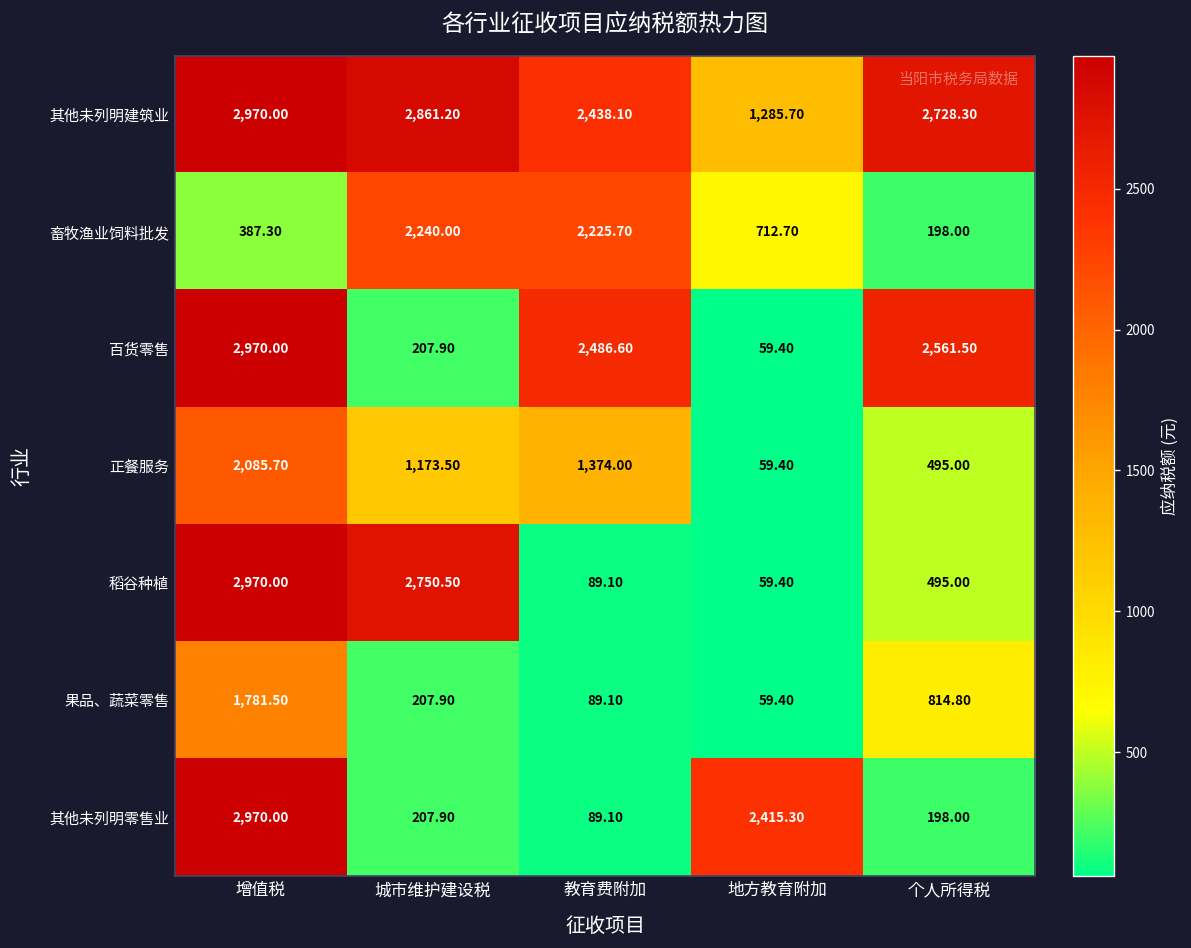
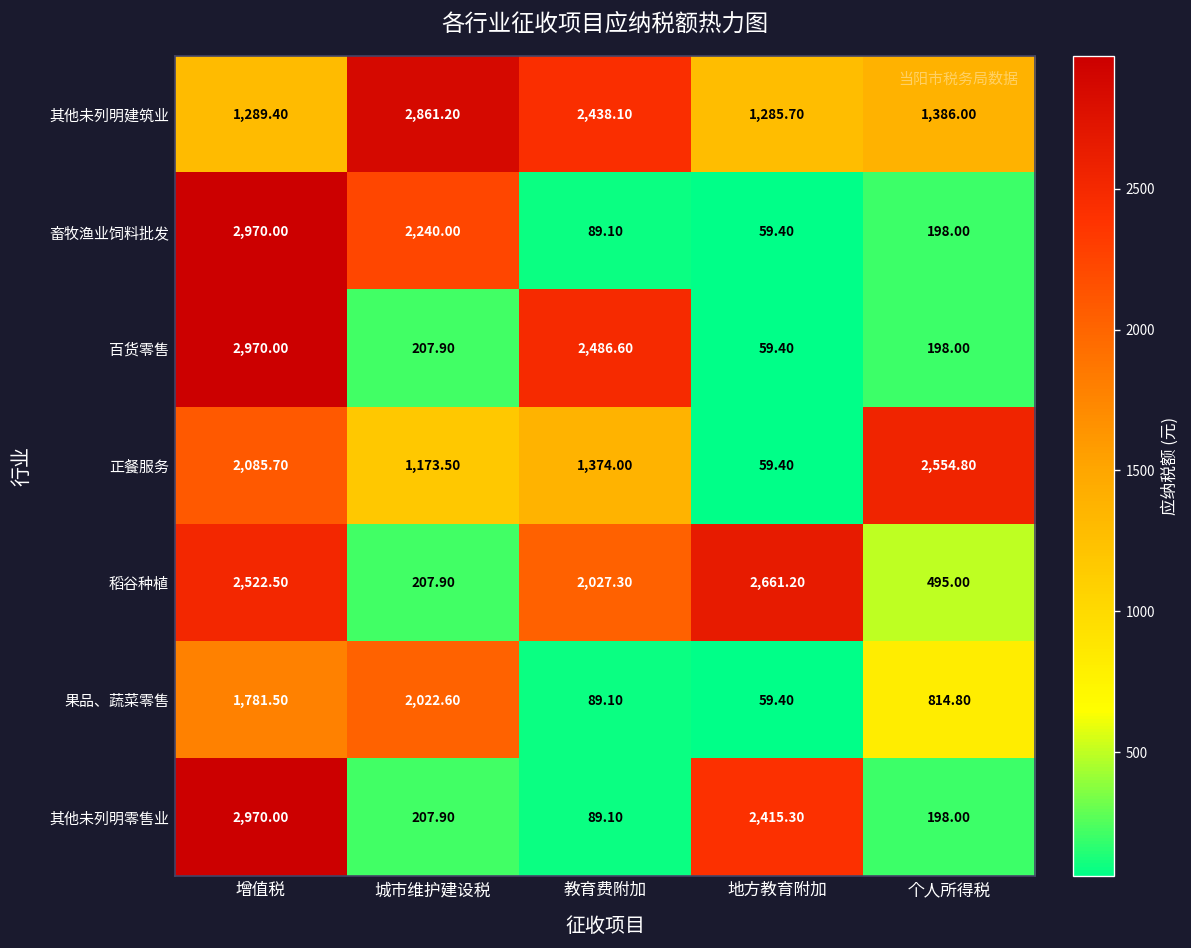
  {
    "其他未列明建筑业": {
-     "增值税": "2,970.00",
+     "增值税": "1,289.40",
      "城市维护建设税": "2,861.20",
      "教育费附加": "2,438.10",
      "地方教育附加": "1,285.70",
-     "个人所得税": "2,728.30"
+     "个人所得税": "1,386.00"
    },
    "畜牧渔业饲料批发": {
-     "增值税": "387.30",
+     "增值税": "2,970.00",
      "城市维护建设税": "2,240.00",
-     "教育费附加": "2,225.70",
-     "地方教育附加": "712.70",
+     "教育费附加": "89.10",
+     "地方教育附加": "59.40",
      "个人所得税": "198.00"
    },
    "百货零售": {
      "增值税": "2,970.00",
      "城市维护建设税": "207.90",
      "教育费附加": "2,486.60",
      "地方教育附加": "59.40",
-     "个人所得税": "2,561.50"
+     "个人所得税": "198.00"
    },
    "正餐服务": {
      "增值税": "2,085.70",
      "城市维护建设税": "1,173.50",
      "教育费附加": "1,374.00",
      "地方教育附加": "59.40",
-     "个人所得税": "495.00"
+     "个人所得税": "2,554.80"
    },
    "稻谷种植": {
-     "增值税": "2,970.00",
-     "城市维护建设税": "2,750.50",
-     "教育费附加": "89.10",
-     "地方教育附加": "59.40",
+     "增值税": "2,522.50",
+     "城市维护建设税": "207.90",
+     "教育费附加": "2,027.30",
+     "地方教育附加": "2,661.20",
      "个人所得税": "495.00"
    },
    "果品、蔬菜零售": {
      "增值税": "1,781.50",
-     "城市维护建设税": "207.90",
+     "城市维护建设税": "2,022.60",
      "教育费附加": "89.10",
      "地方教育附加": "59.40",
      "个人所得税": "814.80"
    },
    "其他未列明零售业": {
      "增值税": "2,970.00",
      "城市维护建设税": "207.90",
      "教育费附加": "89.10",
      "地方教育附加": "2,415.30",
      "个人所得税": "198.00"
    }
  }
